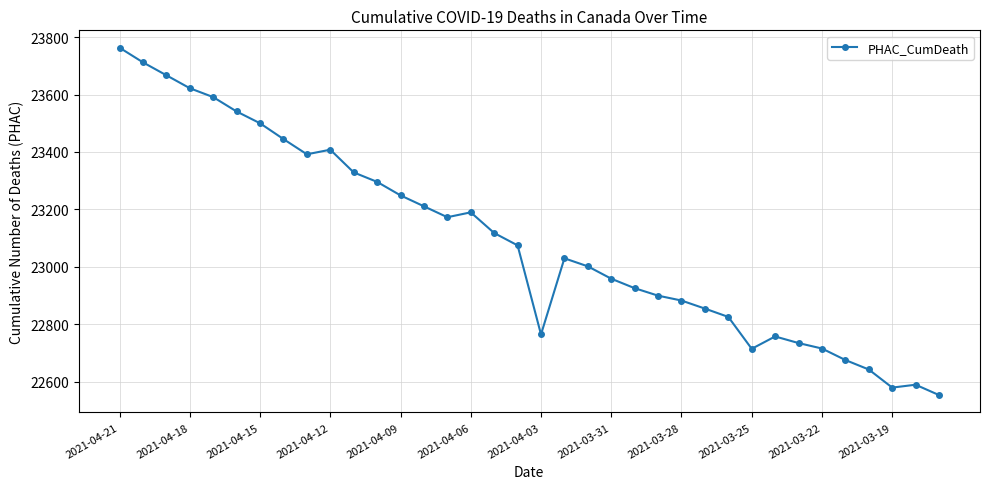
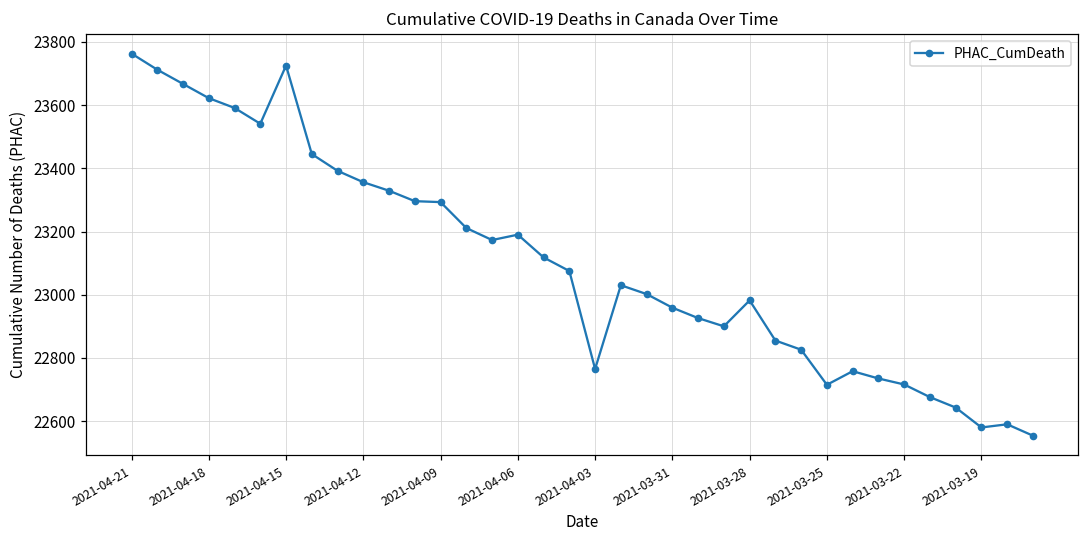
  {
    "2021-04-21": 23760,
    "2021-04-18": 23620,
-   "2021-04-15": 23500,
-   "2021-04-12": 23410,
-   "2021-04-09": 23250,
+   "2021-04-15": 23730,
+   "2021-04-12": 23360,
+   "2021-04-09": 23290,
    "2021-04-06": 23190,
    "2021-04-03": 22770,
    "2021-03-31": 22960,
-   "2021-03-28": 22880,
+   "2021-03-28": 22980,
    "2021-03-25": 22720,
    "2021-03-22": 22720,
    "2021-03-19": 22580
  }
